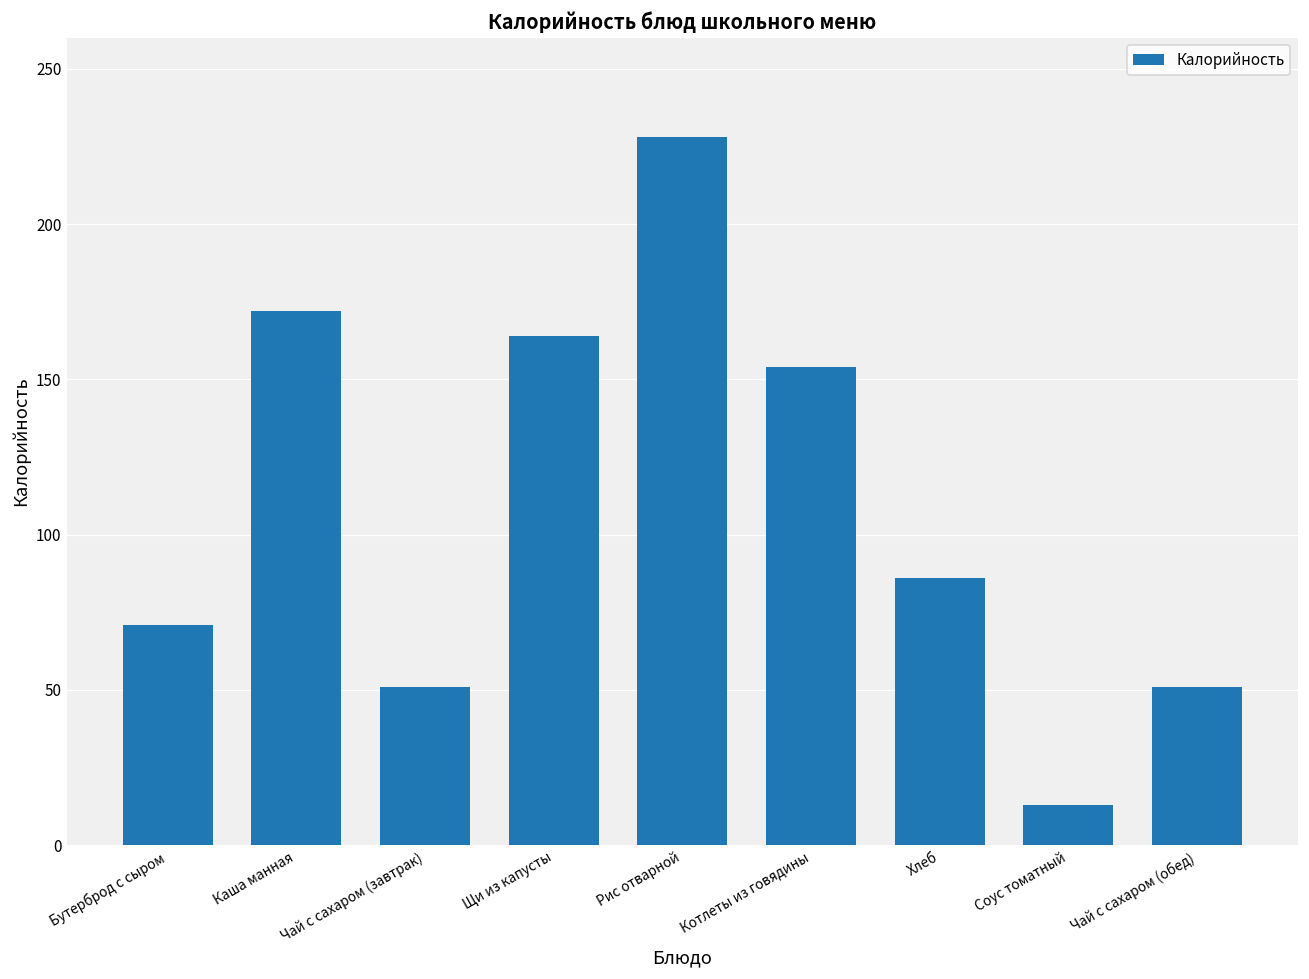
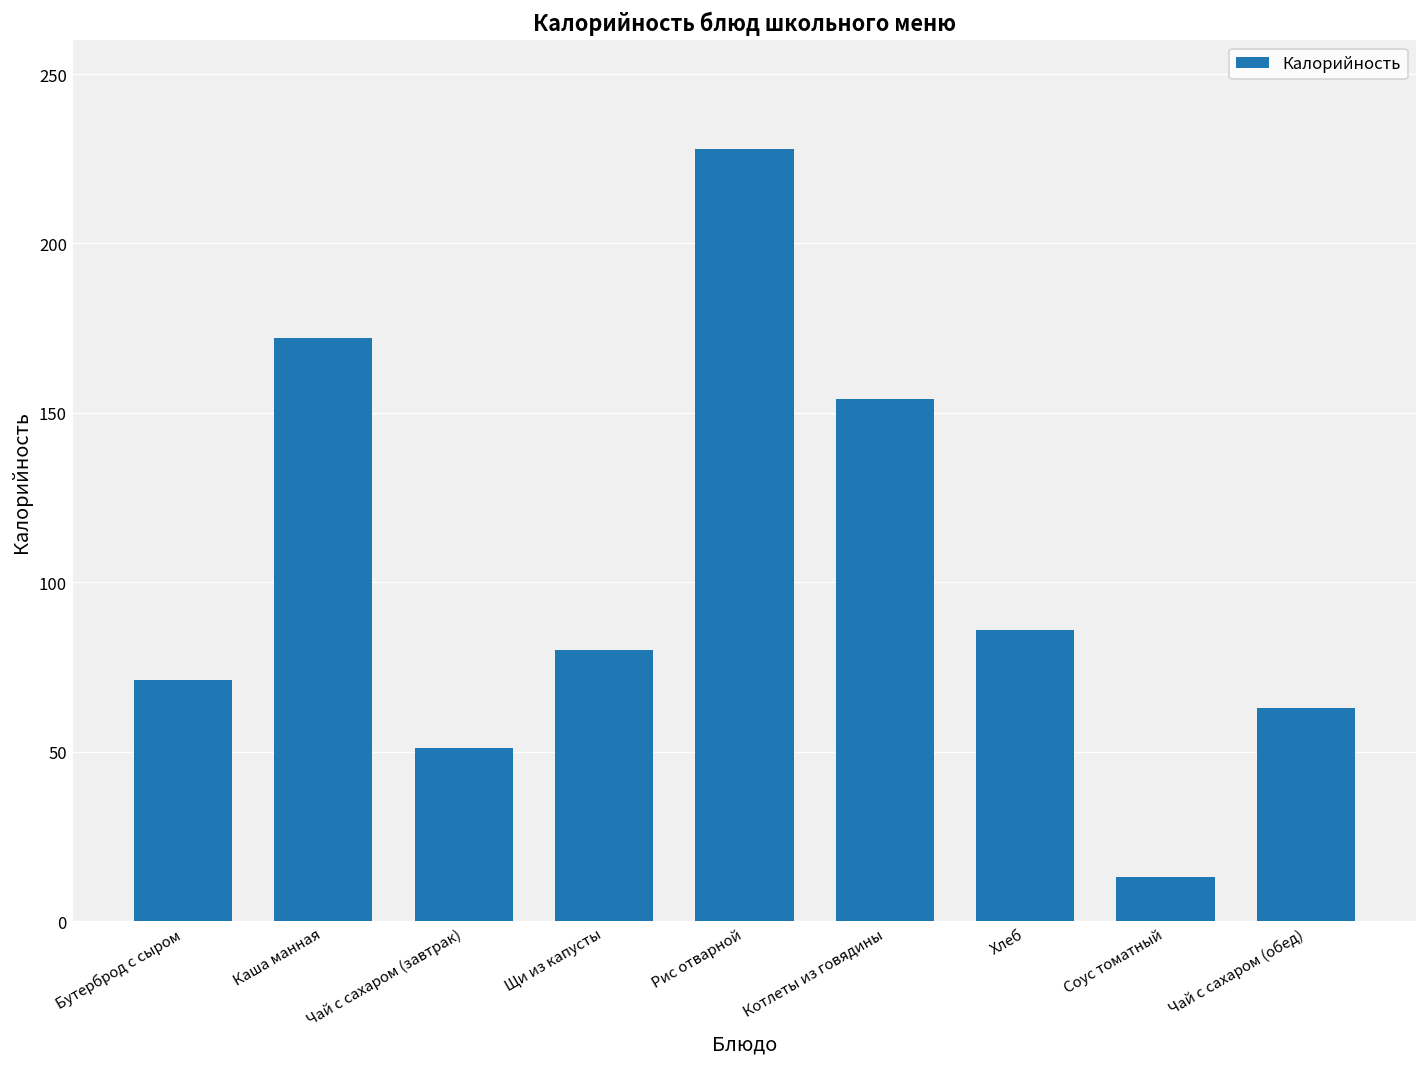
  {
    "Бутерброд с сыром": 71,
    "Каша манная": 172,
    "Чай с сахаром (завтрак)": 51,
-   "Щи из капусты": 164,
+   "Щи из капусты": 80,
    "Рис отварной": 228,
    "Котлеты из говядины": 154,
    "Хлеб": 86,
    "Соус томатный": 13,
-   "Чай с сахаром (обед)": 51
+   "Чай с сахаром (обед)": 63
  }
